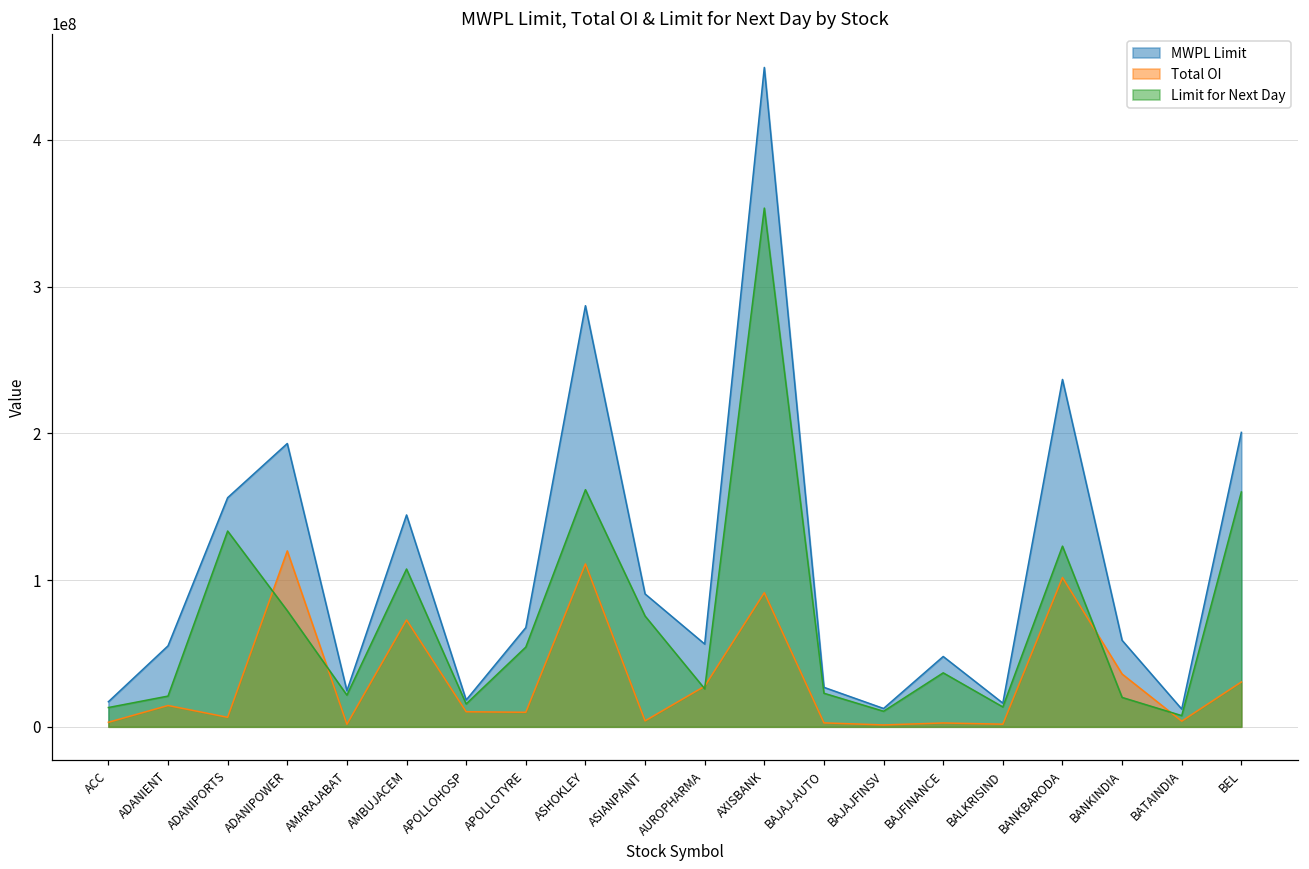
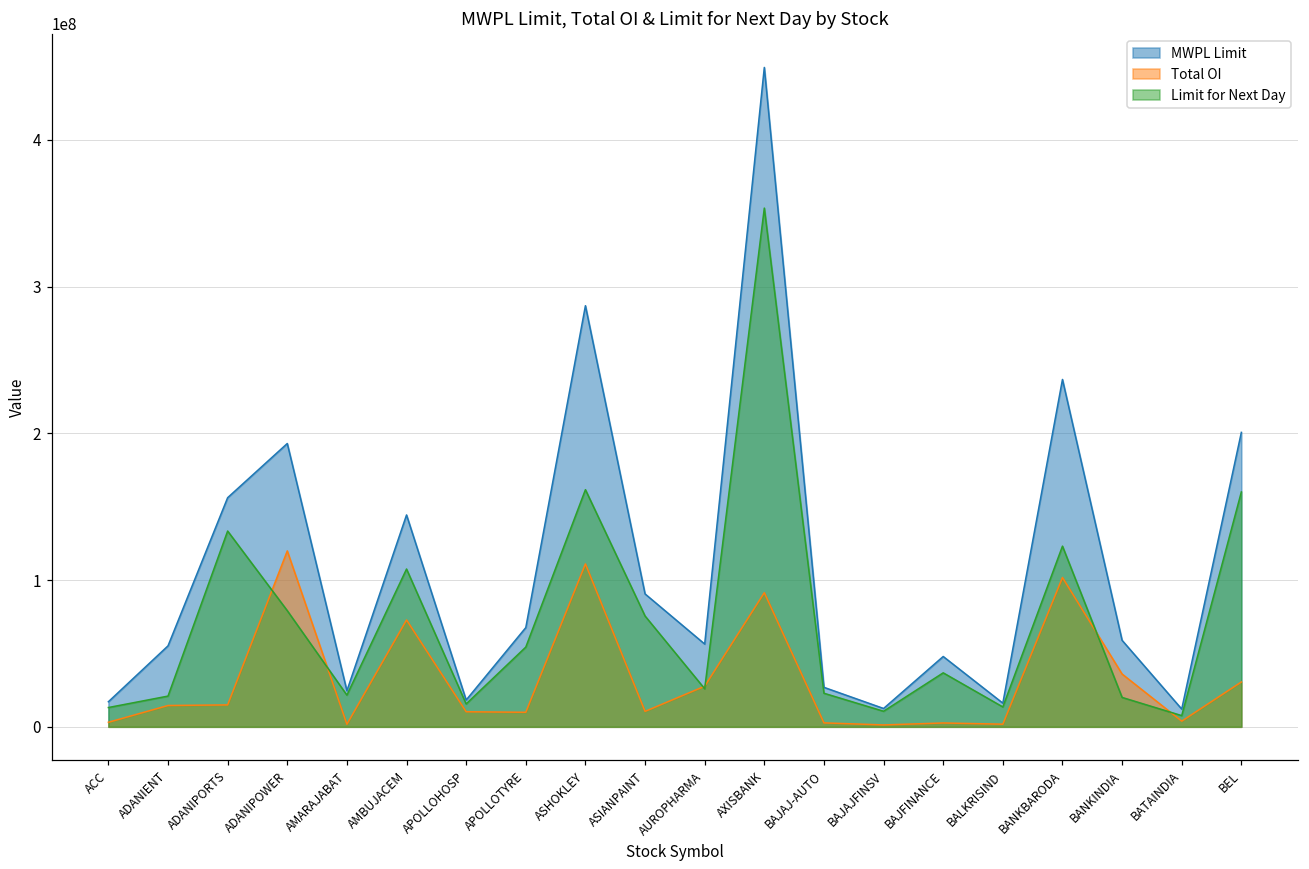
  {
    "MWPL Limit": {
      "ACC": 17000000,
      "ADANIENT": 55000000,
      "ADANIPORTS": 156000000,
      "ADANIPOWER": 193000000,
      "AMARAJABAT": 25000000,
      "AMBUJACEM": 144000000,
      "APOLLOHOSP": 18000000,
      "APOLLOTYRE": 68000000,
      "ASHOKLEY": 287000000,
      "ASIANPAINT": 91000000,
      "AUROPHARMA": 56000000,
      "AXISBANK": 449000000,
      "BAJAJ-AUTO": 27000000,
      "BAJFINANCE": 48000000,
      "BALKRISIND": 16000000,
      "BANKBARODA": 237000000,
      "BANKINDIA": 59000000,
      "BATAINDIA": 12000000,
      "BEL": 201000000
    },
    "Total OI": {
      "ACC": 3000000,
      "ADANIENT": 15000000,
-     "ADANIPORTS": 6000000,
+     "ADANIPORTS": 15000000,
      "ADANIPOWER": 120000000,
      "AMARAJABAT": 2000000,
      "AMBUJACEM": 73000000,
      "APOLLOHOSP": 10000000,
      "APOLLOTYRE": 10000000,
      "ASHOKLEY": 111000000,
-     "ASIANPAINT": 4000000,
+     "ASIANPAINT": 11000000,
      "AXISBANK": 91000000,
      "BAJAJ-AUTO": 3000000,
      "BAJAJFINSV": 1000000,
      "BAJFINANCE": 3000000,
      "BALKRISIND": 2000000,
      "BANKBARODA": 102000000,
      "BANKINDIA": 36000000,
      "BATAINDIA": 4000000,
      "BEL": 31000000
    },
    "Limit for Next Day": {
      "ACC": 13000000,
      "ADANIENT": 21000000,
      "ADANIPORTS": 133000000,
      "ADANIPOWER": 79000000,
      "AMARAJABAT": 22000000,
      "AMBUJACEM": 108000000,
      "APOLLOHOSP": 16000000,
      "APOLLOTYRE": 54000000,
      "ASHOKLEY": 162000000,
      "ASIANPAINT": 76000000,
      "AXISBANK": 353000000,
      "BAJAJ-AUTO": 23000000,
      "BAJFINANCE": 37000000,
      "BALKRISIND": 14000000,
      "BANKBARODA": 123000000,
      "BANKINDIA": 20000000,
      "BATAINDIA": 8000000,
      "BEL": 160000000
    }
  }
